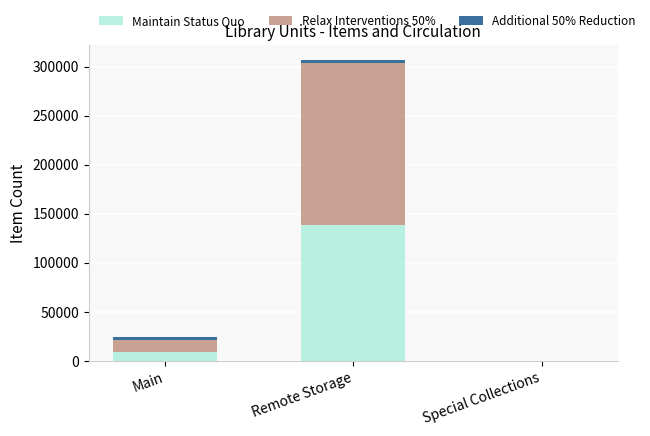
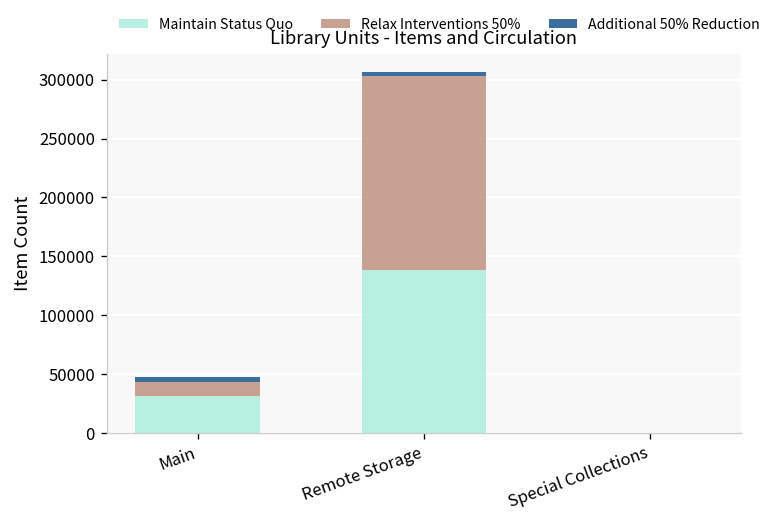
  {
    "Maintain Status Quo": {
-     "Main": 10000,
+     "Main": 30000,
      "Remote Storage": 140000,
      "Special Collections": 0
    },
    "Relax Interventions 50%": {
      "Main": 10000,
      "Remote Storage": 160000
    },
    "Additional 50% Reduction": {
      "Main": 0,
      "Remote Storage": 0,
      "Special Collections": 0
    }
  }
